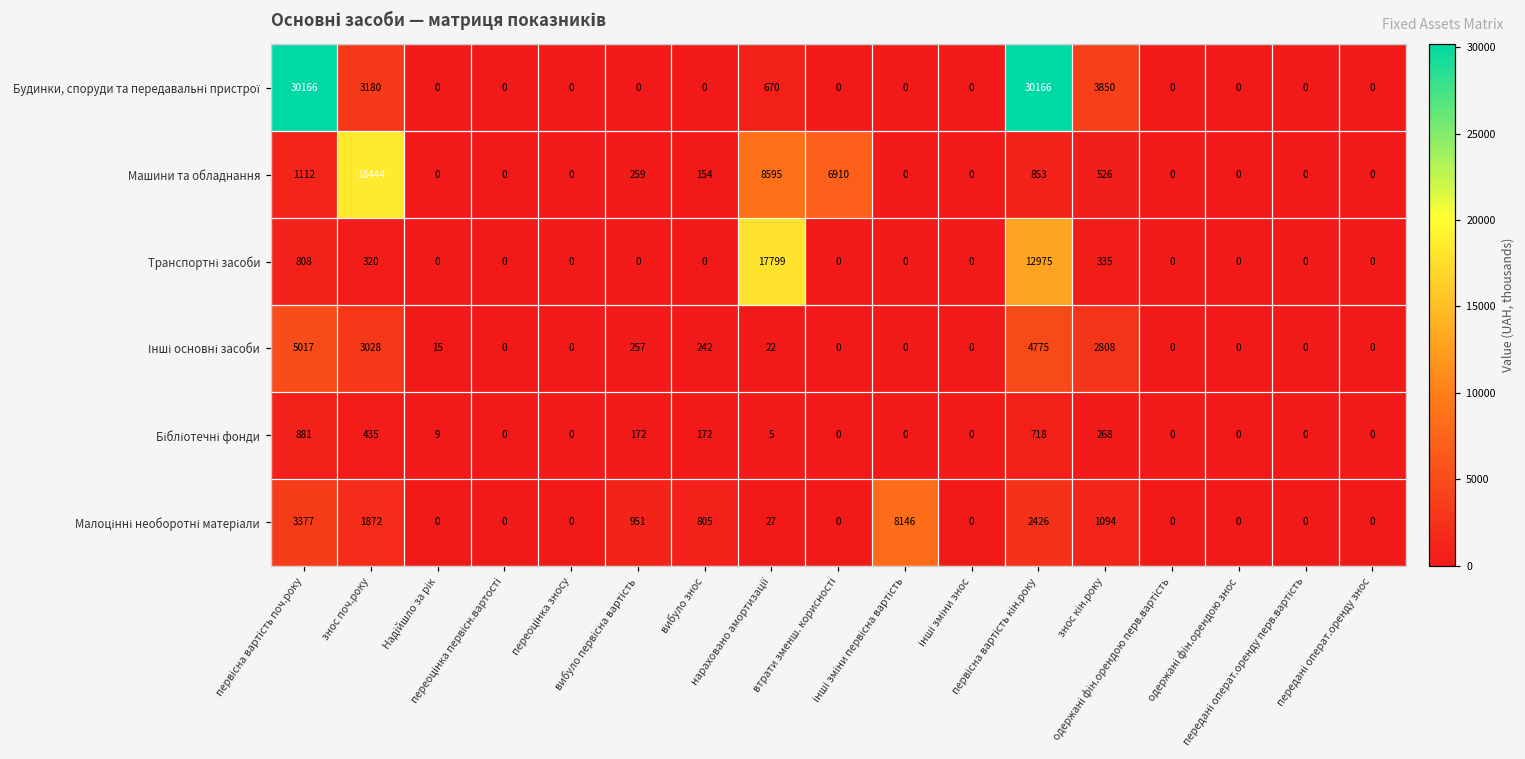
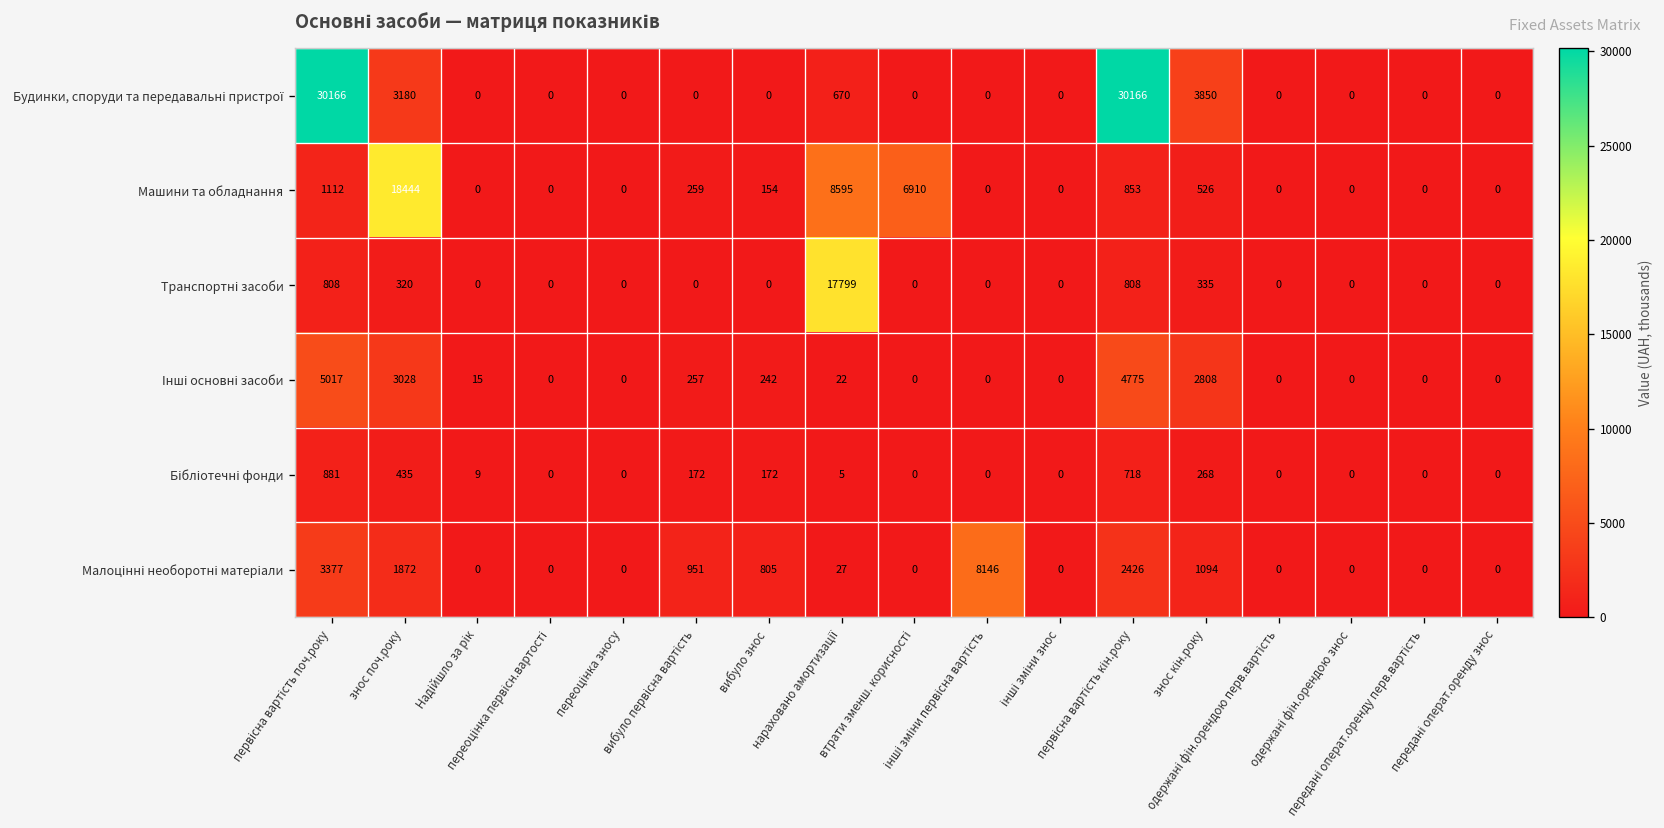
  {
    "Будинки, споруди та передавальні пристрої": {
      "первісна вартість поч.року": 30166,
      "знос поч.року": 3180,
      "Надійшло за рік": 0,
      "переоцінка первісн.вартості": 0,
      "переоцінка зносу": 0,
      "вибуло первісна вартість": 0,
      "вибуло знос": 0,
      "нараховано амортизації": 670,
      "втрати зменш. корисності": 0,
      "інші зміни первісна вартість": 0,
      "інші зміни знос": 0,
      "первісна вартість кін.року": 30166,
      "знос кін.року": 3850,
      "одержані фін.орендою перв.вартість": 0,
      "одержані фін.орендою знос": 0,
      "передані операт.оренду перв.вартість": 0,
      "передані операт.оренду знос": 0
    },
    "Машини та обладнання": {
      "первісна вартість поч.року": 1112,
      "знос поч.року": 18444,
      "Надійшло за рік": 0,
      "переоцінка первісн.вартості": 0,
      "переоцінка зносу": 0,
      "вибуло первісна вартість": 259,
      "вибуло знос": 154,
      "нараховано амортизації": 8595,
      "втрати зменш. корисності": 6910,
      "інші зміни первісна вартість": 0,
      "інші зміни знос": 0,
      "первісна вартість кін.року": 853,
      "знос кін.року": 526,
      "одержані фін.орендою перв.вартість": 0,
      "одержані фін.орендою знос": 0,
      "передані операт.оренду перв.вартість": 0,
      "передані операт.оренду знос": 0
    },
    "Транспортні засоби": {
      "первісна вартість поч.року": 808,
      "знос поч.року": 320,
      "Надійшло за рік": 0,
      "переоцінка первісн.вартості": 0,
      "переоцінка зносу": 0,
      "вибуло первісна вартість": 0,
      "вибуло знос": 0,
      "нараховано амортизації": 17799,
      "втрати зменш. корисності": 0,
      "інші зміни первісна вартість": 0,
      "інші зміни знос": 0,
-     "первісна вартість кін.року": 12975,
+     "первісна вартість кін.року": 808,
      "знос кін.року": 335,
      "одержані фін.орендою перв.вартість": 0,
      "одержані фін.орендою знос": 0,
      "передані операт.оренду перв.вартість": 0,
      "передані операт.оренду знос": 0
    },
    "Інші основні засоби": {
      "первісна вартість поч.року": 5017,
      "знос поч.року": 3028,
      "Надійшло за рік": 15,
      "переоцінка первісн.вартості": 0,
      "переоцінка зносу": 0,
      "вибуло первісна вартість": 257,
      "вибуло знос": 242,
      "нараховано амортизації": 22,
      "втрати зменш. корисності": 0,
      "інші зміни первісна вартість": 0,
      "інші зміни знос": 0,
      "первісна вартість кін.року": 4775,
      "знос кін.року": 2808,
      "одержані фін.орендою перв.вартість": 0,
      "одержані фін.орендою знос": 0,
      "передані операт.оренду перв.вартість": 0,
      "передані операт.оренду знос": 0
    },
    "Бібліотечні фонди": {
      "первісна вартість поч.року": 881,
      "знос поч.року": 435,
      "Надійшло за рік": 9,
      "переоцінка первісн.вартості": 0,
      "переоцінка зносу": 0,
      "вибуло первісна вартість": 172,
      "вибуло знос": 172,
      "нараховано амортизації": 5,
      "втрати зменш. корисності": 0,
      "інші зміни первісна вартість": 0,
      "інші зміни знос": 0,
      "первісна вартість кін.року": 718,
      "знос кін.року": 268,
      "одержані фін.орендою перв.вартість": 0,
      "одержані фін.орендою знос": 0,
      "передані операт.оренду перв.вартість": 0,
      "передані операт.оренду знос": 0
    },
    "Малоцінні необоротні матеріали": {
      "первісна вартість поч.року": 3377,
      "знос поч.року": 1872,
      "Надійшло за рік": 0,
      "переоцінка первісн.вартості": 0,
      "переоцінка зносу": 0,
      "вибуло первісна вартість": 951,
      "вибуло знос": 805,
      "нараховано амортизації": 27,
      "втрати зменш. корисності": 0,
      "інші зміни первісна вартість": 8146,
      "інші зміни знос": 0,
      "первісна вартість кін.року": 2426,
      "знос кін.року": 1094,
      "одержані фін.орендою перв.вартість": 0,
      "одержані фін.орендою знос": 0,
      "передані операт.оренду перв.вартість": 0,
      "передані операт.оренду знос": 0
    }
  }
